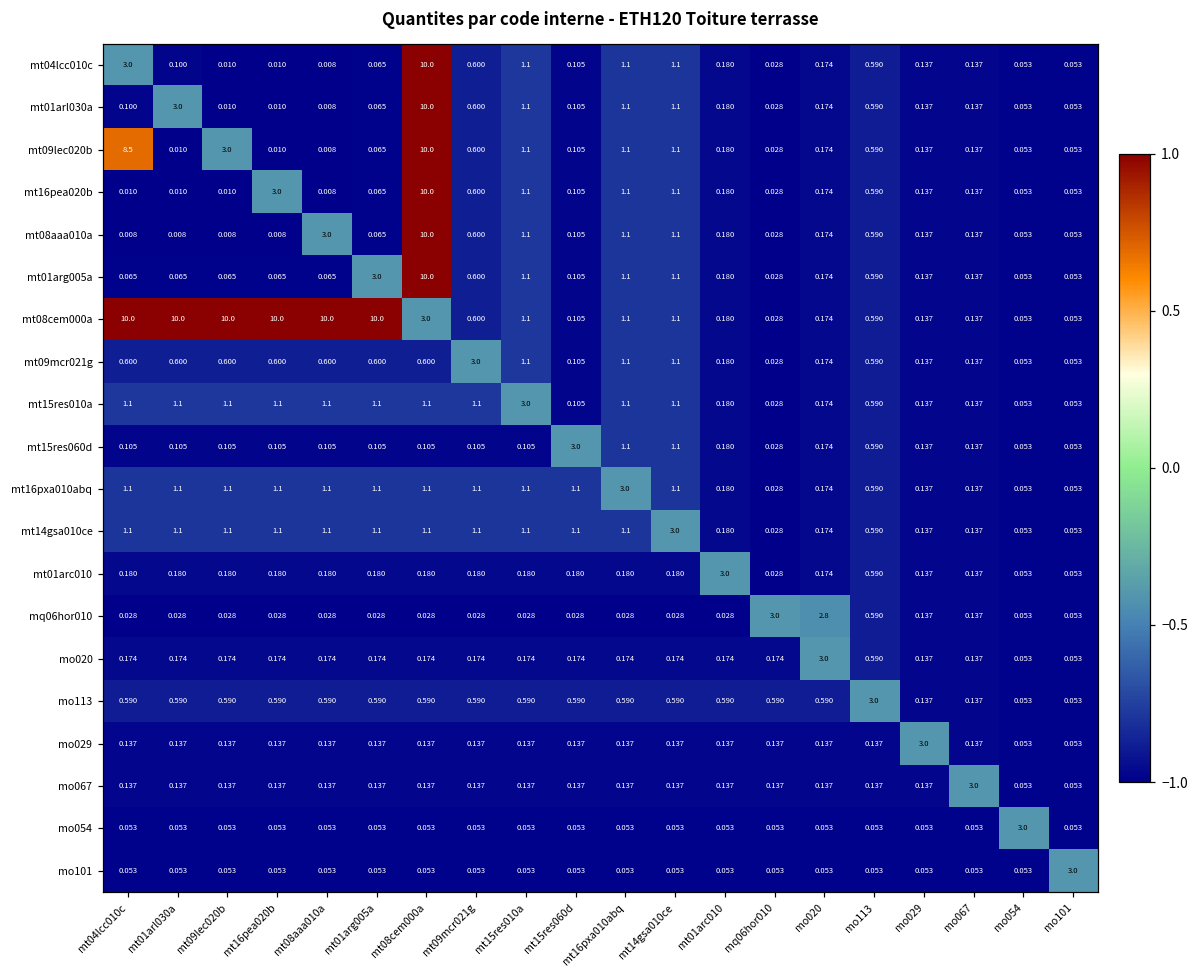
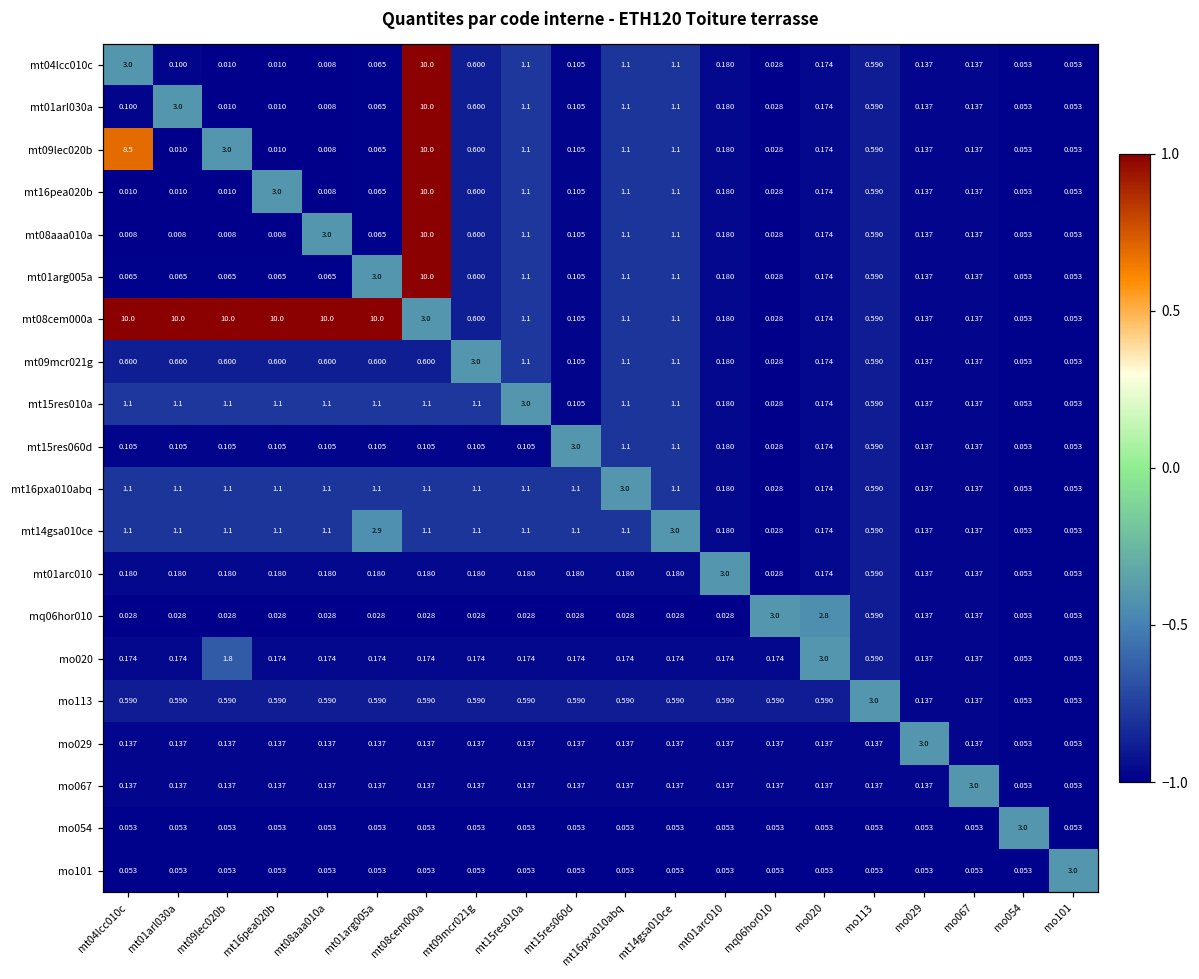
  {
    "mt14gsa010ce": {
      "mt04lcc010c": 1.1,
      "mt01arl030a": 1.1,
      "mt09lec020b": 1.1,
      "mt16pea020b": 1.1,
      "mt08aaa010a": 1.1,
-     "mt01arg005a": 1.1,
+     "mt01arg005a": 2.9,
      "mt08cem000a": 1.1,
      "mt09mcr021g": 1.1,
      "mt15res010a": 1.1,
      "mt15res060d": 1.1,
      "mt16pxa010abq": 1.1,
      "mt14gsa010ce": 3.0,
      "mt01arc010": 0.180,
      "mq06hor010": 0.028,
      "mo020": 0.174,
      "mo113": 0.590,
      "mo029": 0.137,
      "mo067": 0.137,
      "mo054": 0.053,
      "mo101": 0.053
    },
    "mo020": {
      "mt04lcc010c": 0.174,
      "mt01arl030a": 0.174,
-     "mt09lec020b": 0.174,
+     "mt09lec020b": 1.8,
      "mt16pea020b": 0.174,
      "mt08aaa010a": 0.174,
      "mt01arg005a": 0.174,
      "mt08cem000a": 0.174,
      "mt09mcr021g": 0.174,
      "mt15res010a": 0.174,
      "mt15res060d": 0.174,
      "mt16pxa010abq": 0.174,
      "mt14gsa010ce": 0.174,
      "mt01arc010": 0.174,
      "mq06hor010": 0.174,
      "mo020": 3.0,
      "mo113": 0.590,
      "mo029": 0.137,
      "mo067": 0.137,
      "mo054": 0.053,
      "mo101": 0.053
    }
  }
